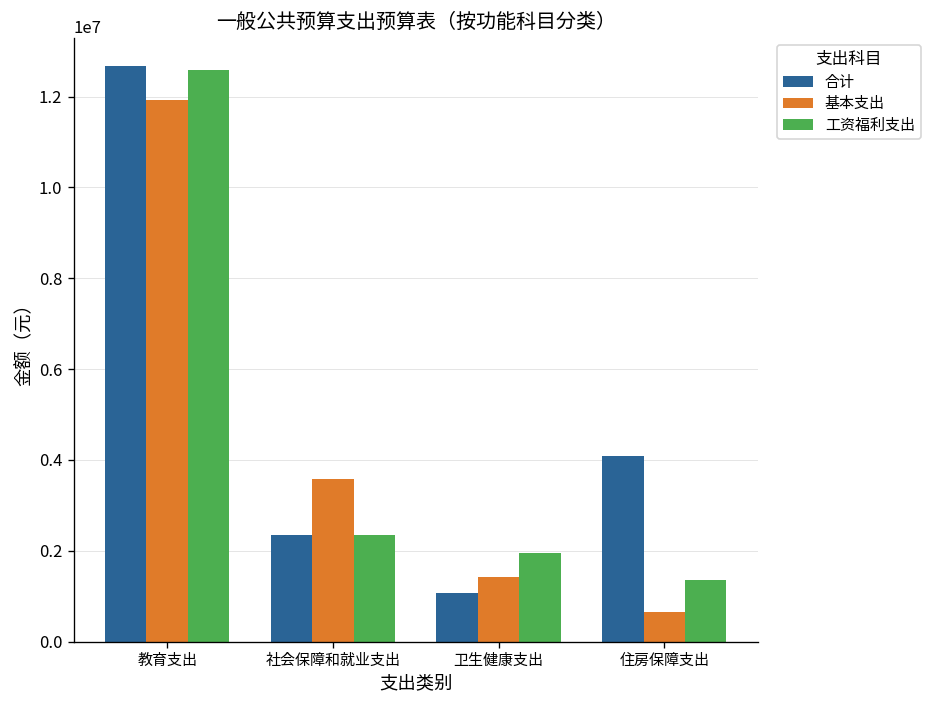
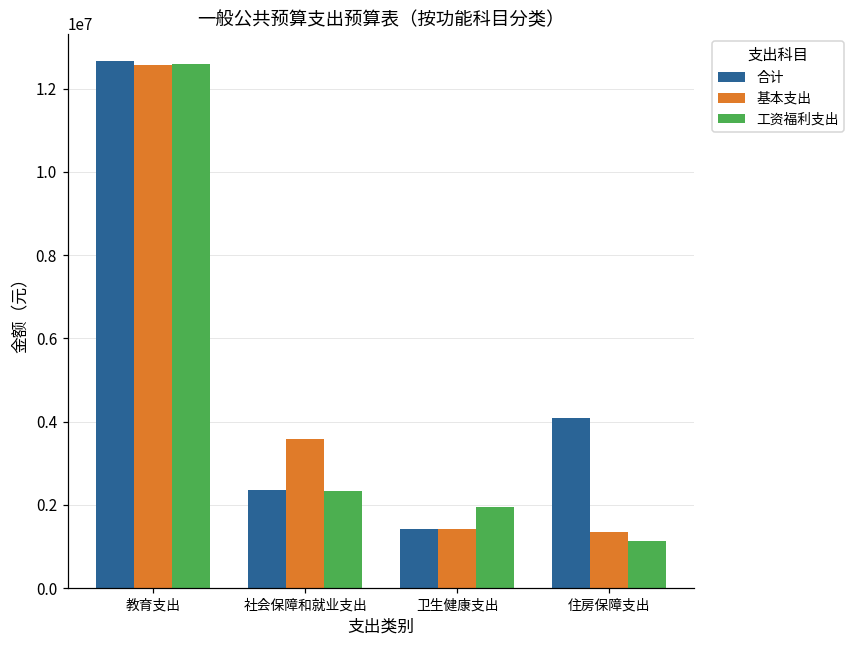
  {
    "合计": {
      "教育支出": 12700000,
      "社会保障和就业支出": 2400000,
-     "卫生健康支出": 1100000,
+     "卫生健康支出": 1400000,
      "住房保障支出": 4100000
    },
    "基本支出": {
-     "教育支出": 11900000,
+     "教育支出": 12600000,
      "社会保障和就业支出": 3600000,
      "卫生健康支出": 1400000,
-     "住房保障支出": 600000
+     "住房保障支出": 1400000
    },
    "工资福利支出": {
      "教育支出": 12600000,
      "社会保障和就业支出": 2300000,
      "卫生健康支出": 2000000,
-     "住房保障支出": 1400000
+     "住房保障支出": 1100000
    }
  }
